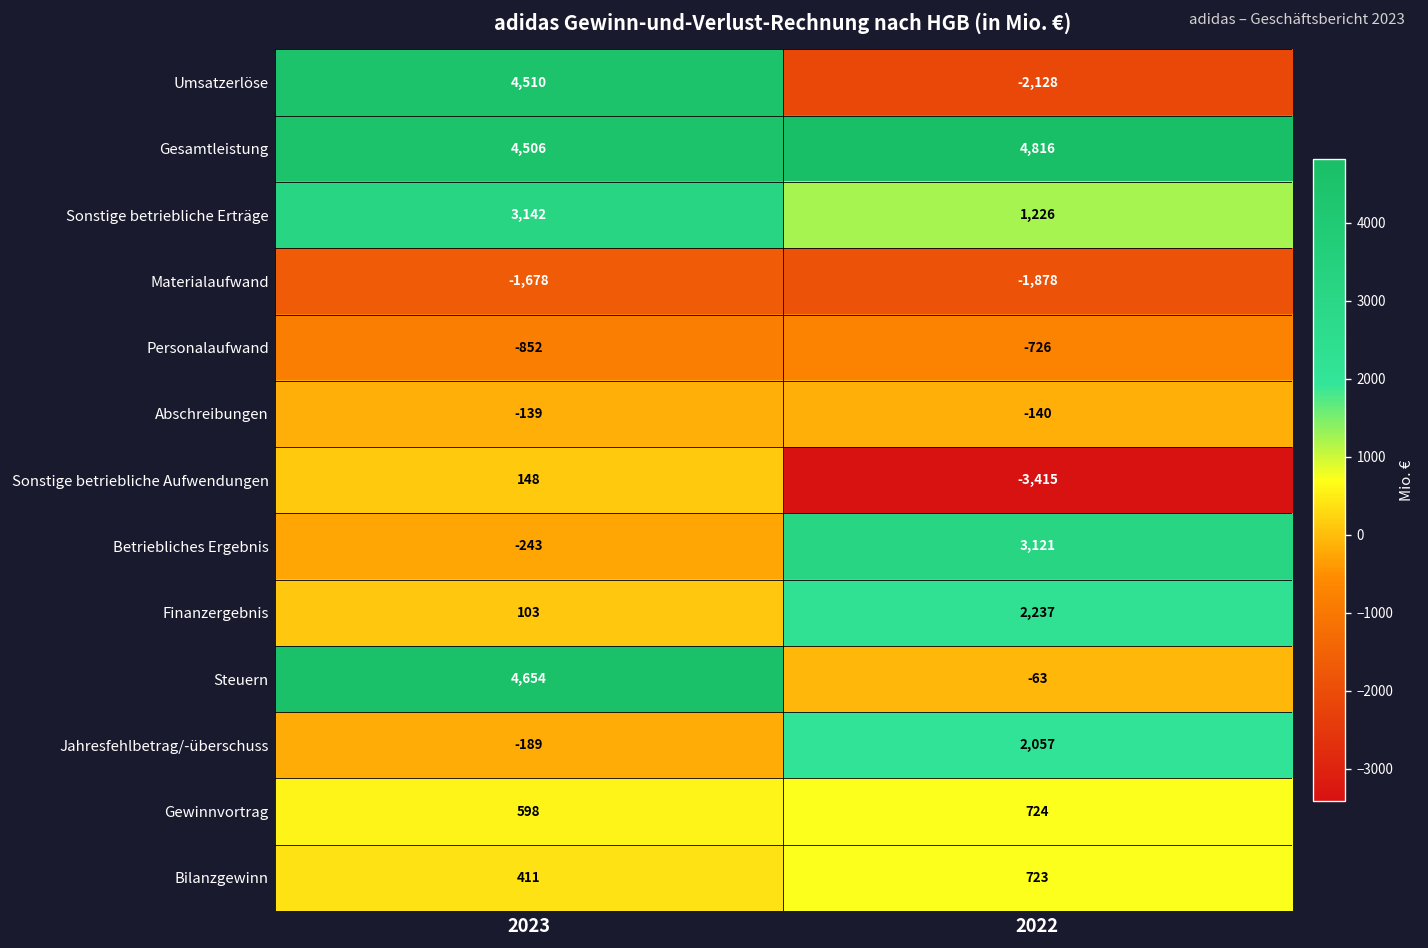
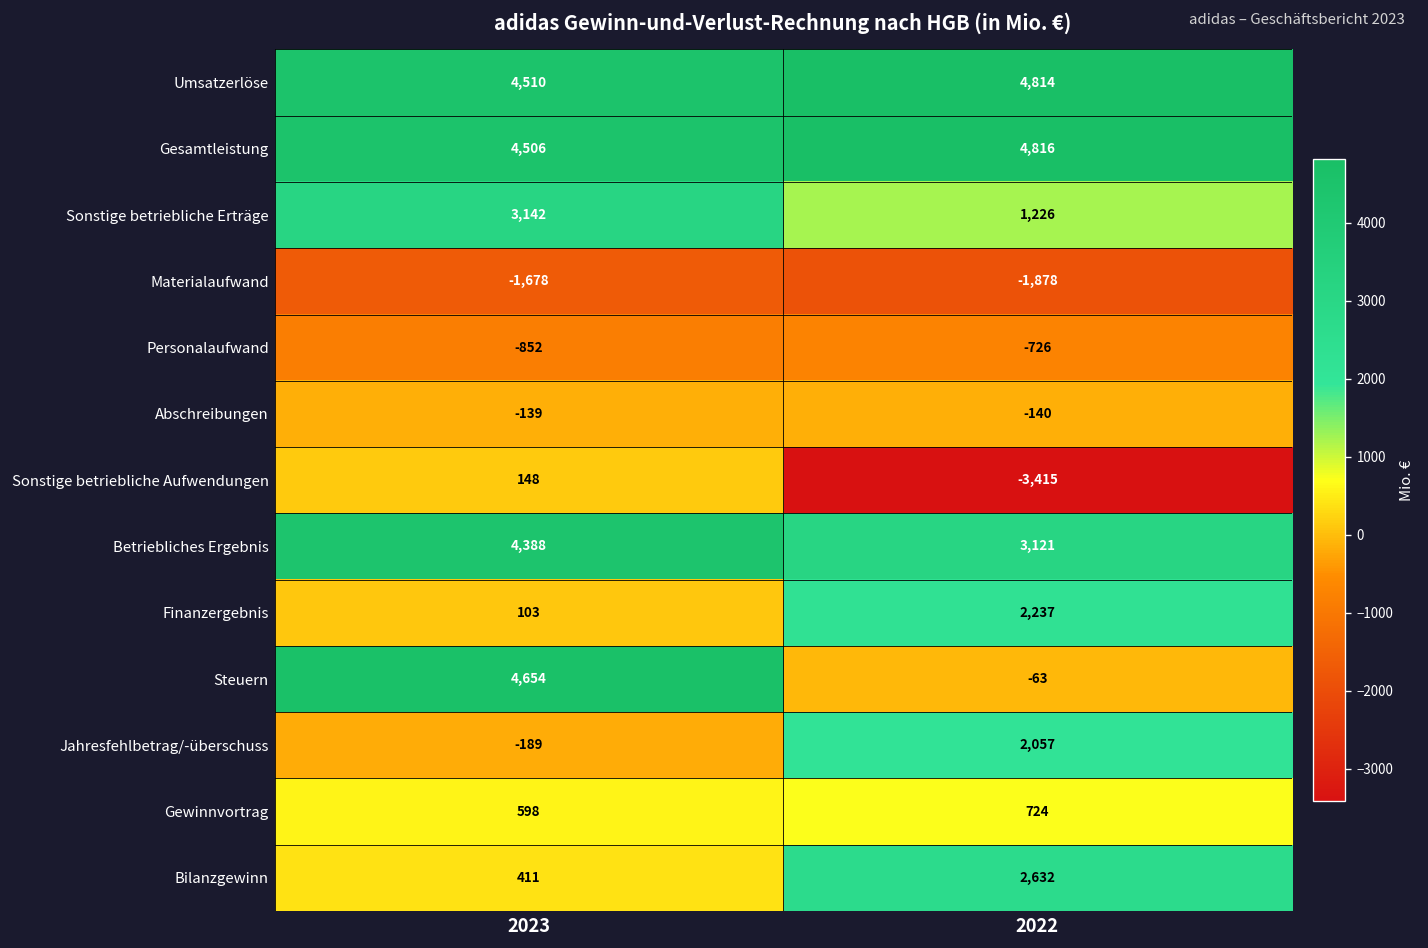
  {
    "Umsatzerlöse": {
      "2023": "4,510",
-     "2022": "-2,128"
+     "2022": "4,814"
    },
    "Gesamtleistung": {
      "2023": "4,506",
      "2022": "4,816"
    },
    "Sonstige betriebliche Erträge": {
      "2023": "3,142",
      "2022": "1,226"
    },
    "Materialaufwand": {
      "2023": "-1,678",
      "2022": "-1,878"
    },
    "Personalaufwand": {
      "2023": "-852",
      "2022": "-726"
    },
    "Abschreibungen": {
      "2023": "-139",
      "2022": "-140"
    },
    "Sonstige betriebliche Aufwendungen": {
      "2023": "148",
      "2022": "-3,415"
    },
    "Betriebliches Ergebnis": {
-     "2023": "-243",
+     "2023": "4,388",
      "2022": "3,121"
    },
    "Finanzergebnis": {
      "2023": "103",
      "2022": "2,237"
    },
    "Steuern": {
      "2023": "4,654",
      "2022": "-63"
    },
    "Jahresfehlbetrag/-überschuss": {
      "2023": "-189",
      "2022": "2,057"
    },
    "Gewinnvortrag": {
      "2023": "598",
      "2022": "724"
    },
    "Bilanzgewinn": {
      "2023": "411",
-     "2022": "723"
+     "2022": "2,632"
    }
  }
